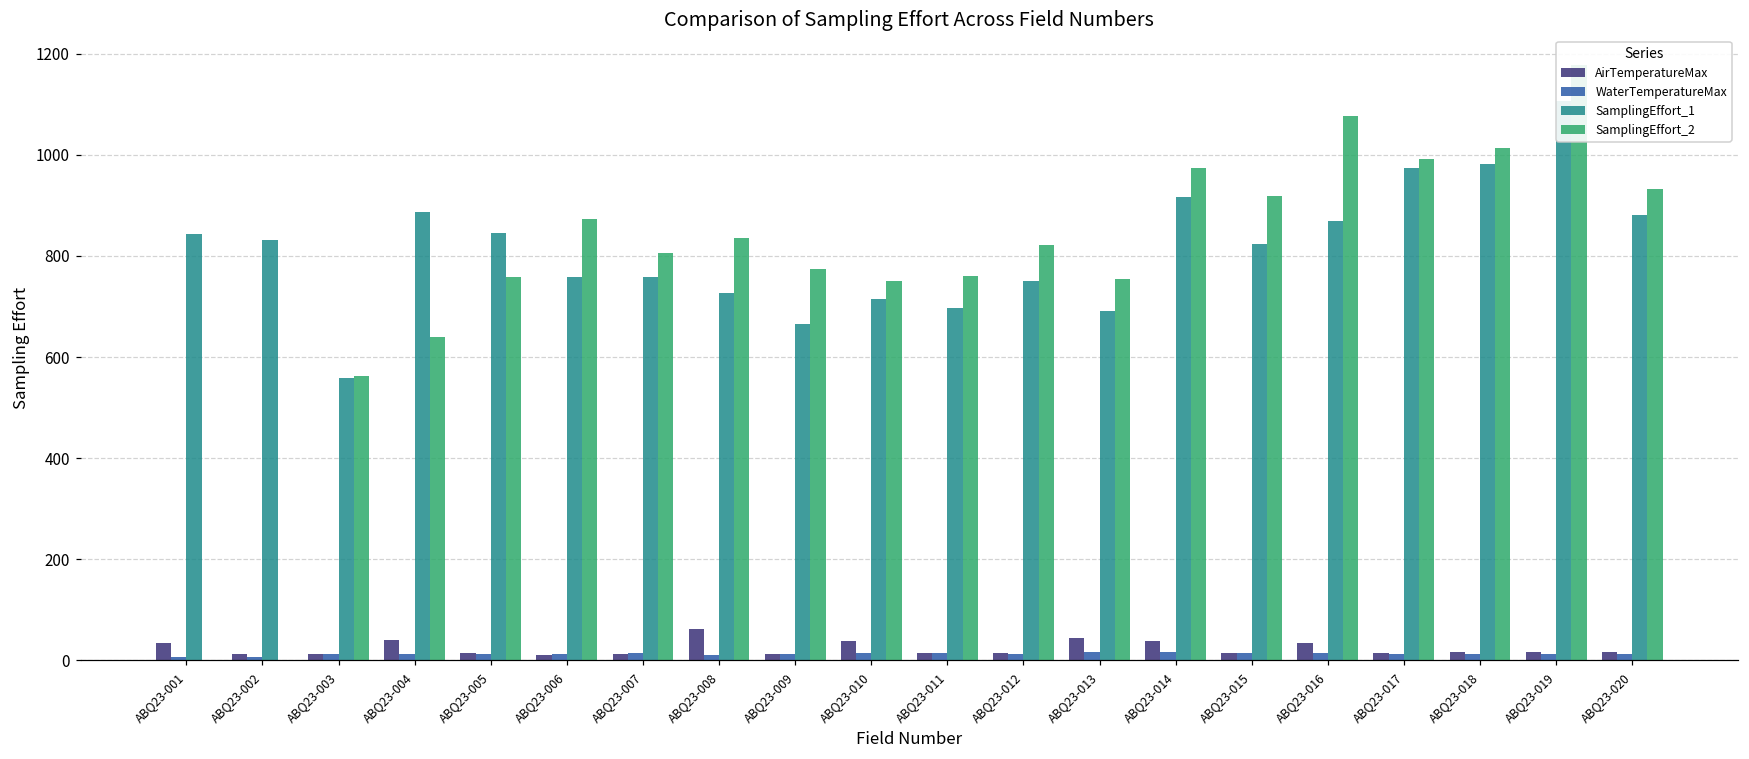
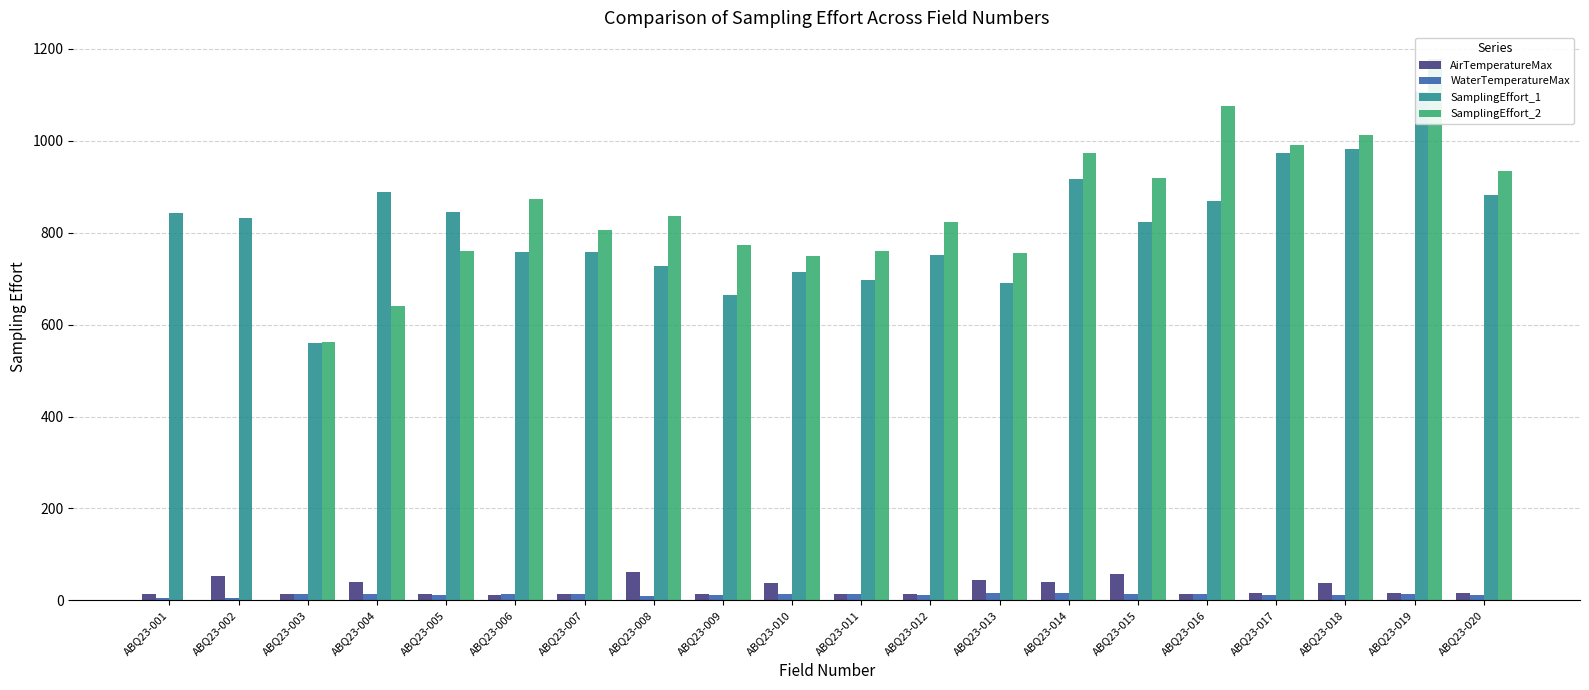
  {
    "AirTemperatureMax": {
-     "ABQ23-001": 40,
-     "ABQ23-002": 10,
+     "ABQ23-001": 10,
+     "ABQ23-002": 50,
      "ABQ23-003": 10,
      "ABQ23-004": 40,
      "ABQ23-005": 10,
      "ABQ23-006": 10,
      "ABQ23-007": 10,
      "ABQ23-008": 60,
      "ABQ23-009": 10,
      "ABQ23-010": 40,
      "ABQ23-011": 10,
      "ABQ23-012": 10,
      "ABQ23-013": 50,
      "ABQ23-014": 40,
-     "ABQ23-015": 20,
-     "ABQ23-016": 30,
+     "ABQ23-015": 60,
+     "ABQ23-016": 10,
      "ABQ23-017": 20,
-     "ABQ23-018": 20,
+     "ABQ23-018": 40,
      "ABQ23-019": 20,
      "ABQ23-020": 20
    }
  }
